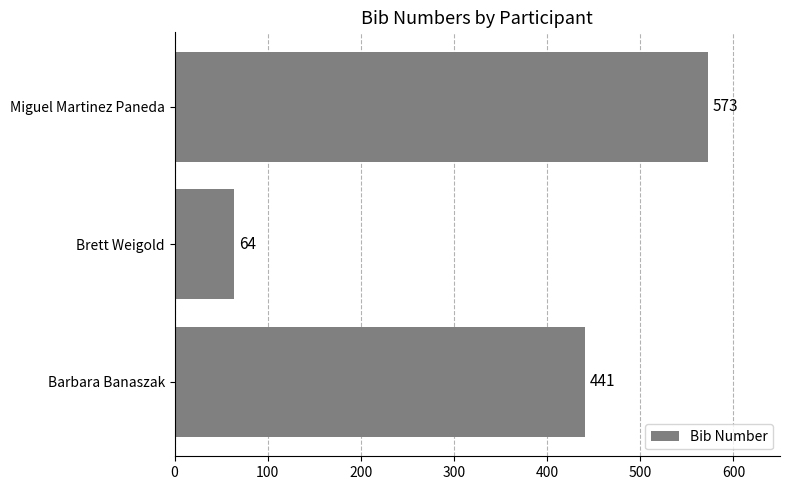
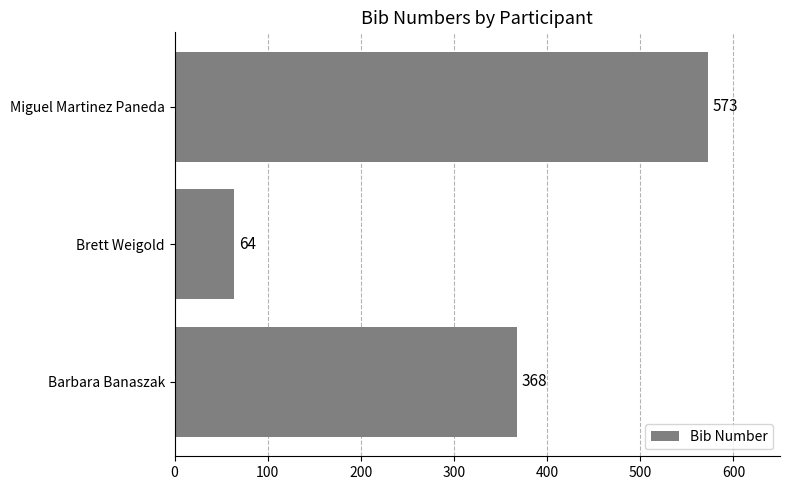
  {
    "Miguel Martinez Paneda": 573,
    "Brett Weigold": 64,
-   "Barbara Banaszak": 441
+   "Barbara Banaszak": 368
  }
